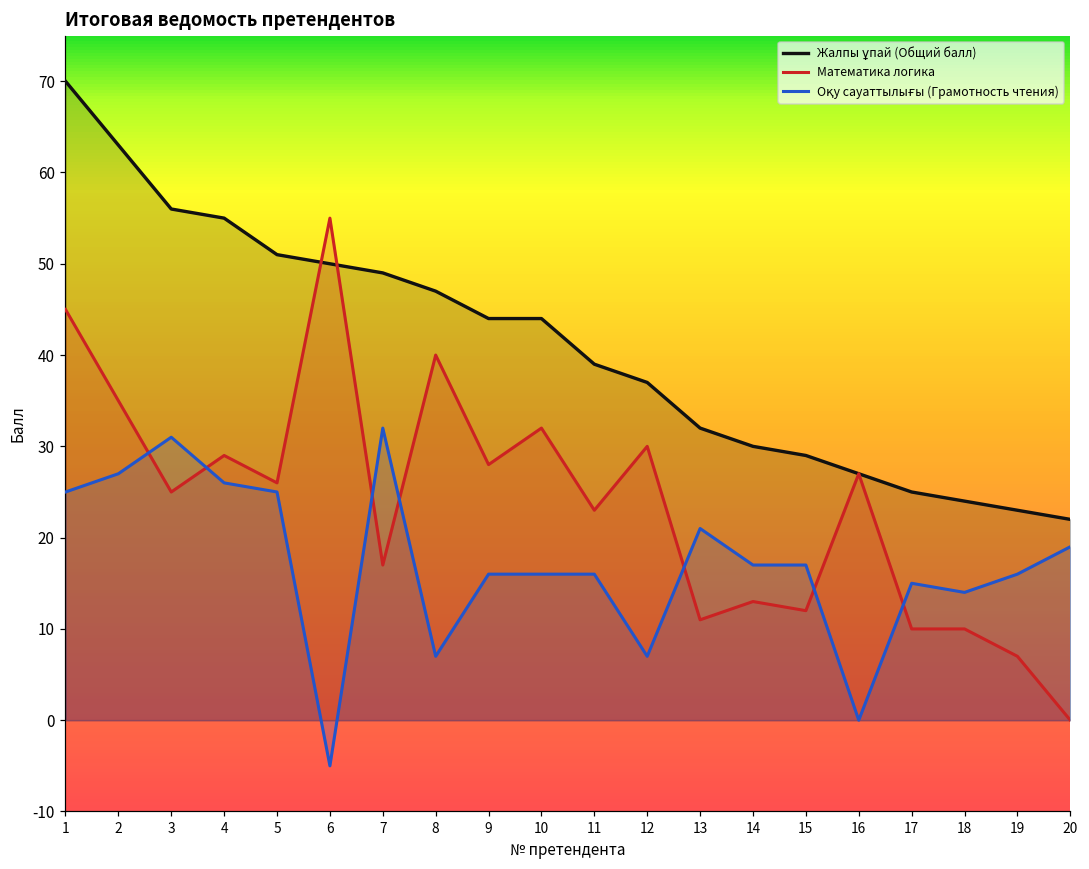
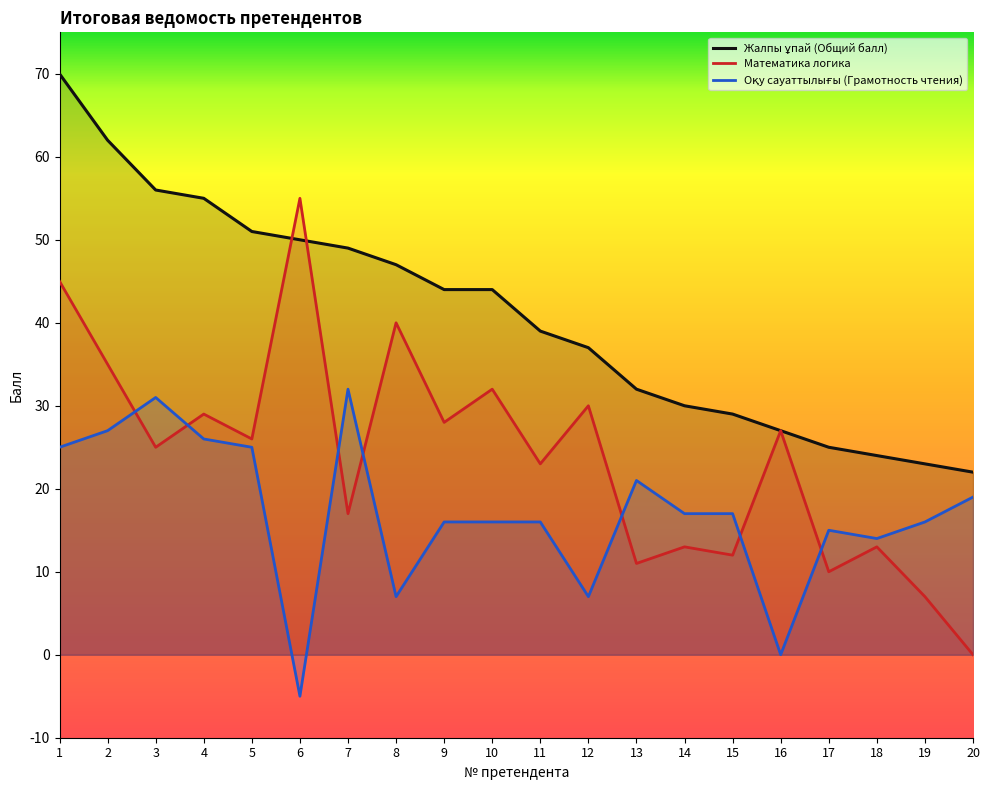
  {
    "Жалпы ұпай (Общий балл)": {
      "1": 70,
-     "2": 63,
+     "2": 62,
      "3": 56,
      "4": 55,
      "5": 51,
      "6": 50,
      "7": 49,
      "8": 47,
      "9": 44,
      "10": 44,
      "11": 39,
      "12": 37,
      "13": 32,
      "14": 30,
      "15": 29,
      "17": 25,
      "18": 24,
      "19": 23,
      "20": 22
    },
    "Математика логика": {
      "1": 45,
      "2": 35,
      "3": 25,
      "4": 29,
      "5": 26,
      "6": 55,
      "7": 17,
      "8": 40,
      "9": 28,
      "10": 32,
      "11": 23,
      "12": 30,
      "13": 11,
      "14": 13,
      "15": 12,
      "17": 10,
-     "18": 10,
+     "18": 13,
      "19": 7,
      "20": 0
    }
  }
